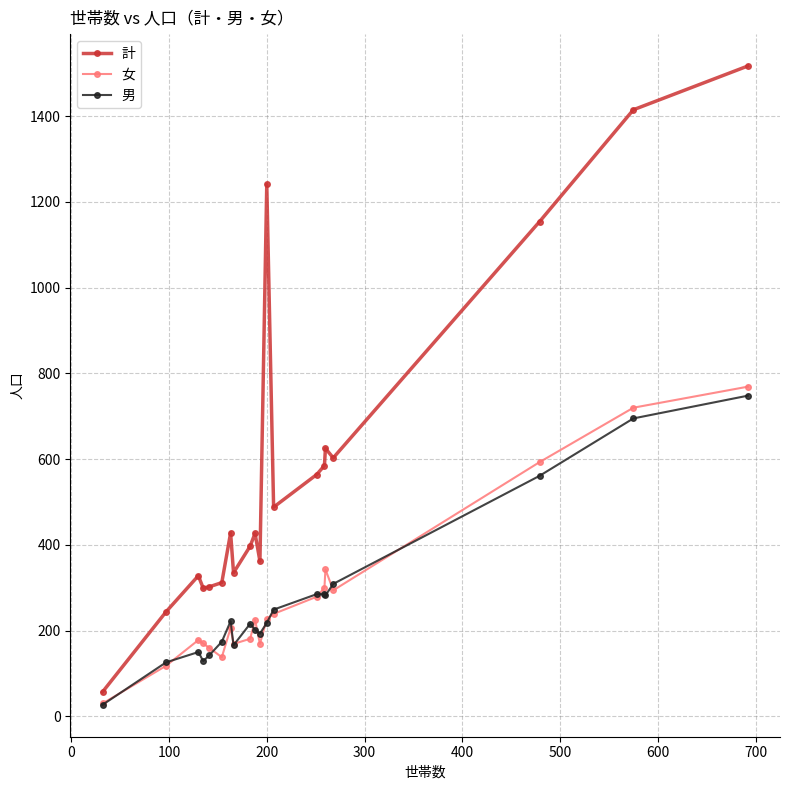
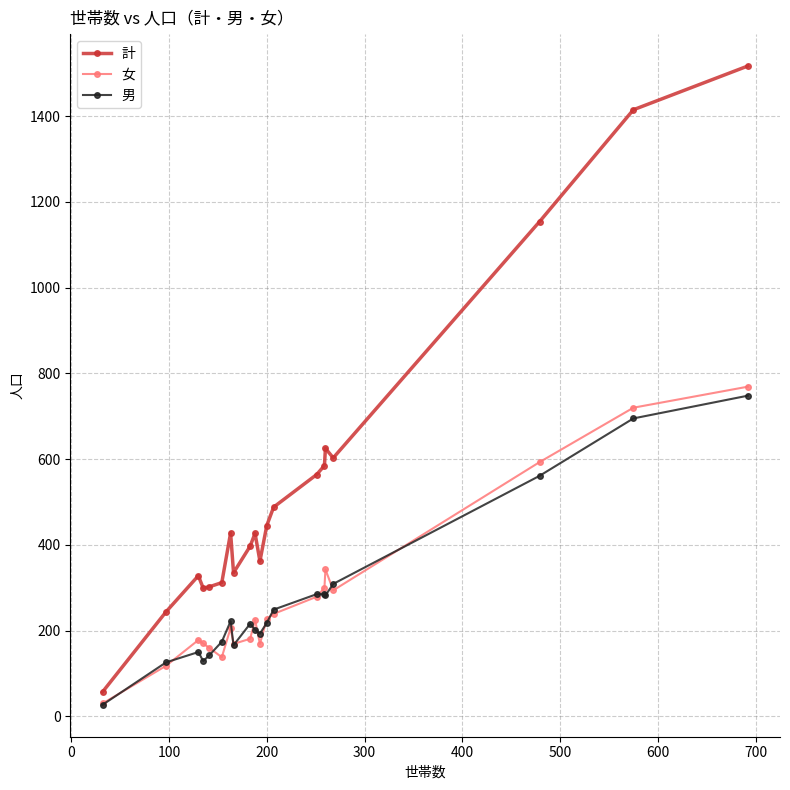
  {
    "計": {
-     "200": 1240
+     "200": 450
    },
    "女": {
      "200": 230
    },
    "男": {
      "200": 220
    }
  }
